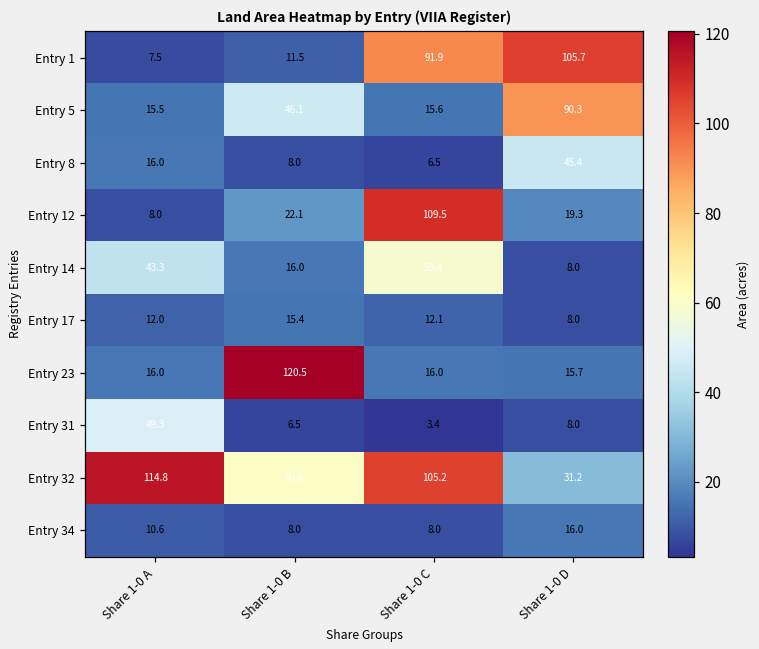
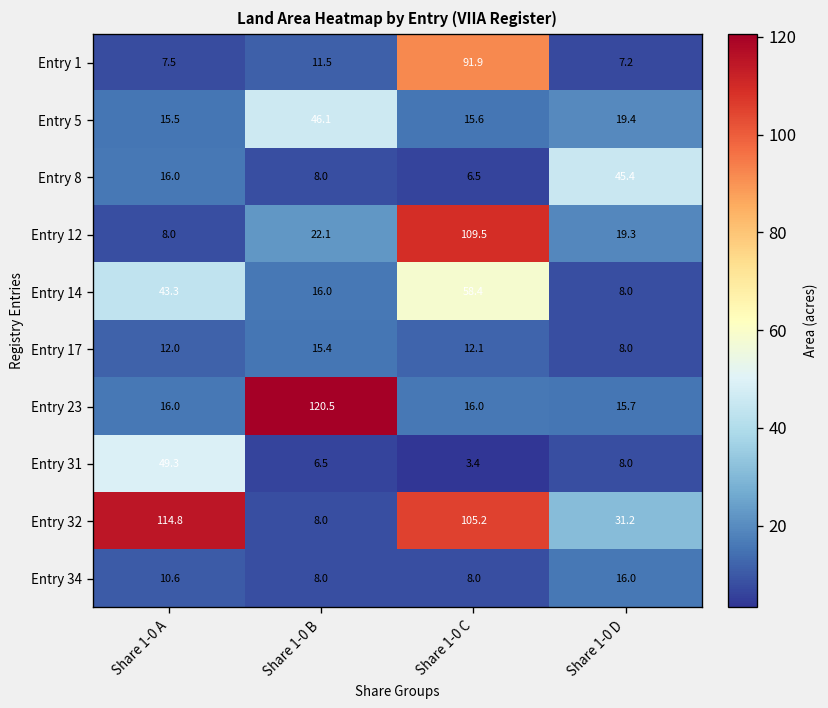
  {
    "Entry 1": {
      "Share 1-0 A": 7.5,
      "Share 1-0 B": 11.5,
      "Share 1-0 C": 91.9,
-     "Share 1-0 D": 105.7
+     "Share 1-0 D": 7.2
    },
    "Entry 5": {
      "Share 1-0 A": 15.5,
      "Share 1-0 B": 46.1,
      "Share 1-0 C": 15.6,
-     "Share 1-0 D": 90.3
+     "Share 1-0 D": 19.4
    },
    "Entry 8": {
      "Share 1-0 A": 16.0,
      "Share 1-0 B": 8.0,
      "Share 1-0 C": 6.5,
      "Share 1-0 D": 45.4
    },
    "Entry 12": {
      "Share 1-0 A": 8.0,
      "Share 1-0 B": 22.1,
      "Share 1-0 C": 109.5,
      "Share 1-0 D": 19.3
    },
    "Entry 14": {
      "Share 1-0 A": 43.3,
      "Share 1-0 B": 16.0,
      "Share 1-0 C": 58.4,
      "Share 1-0 D": 8.0
    },
    "Entry 17": {
      "Share 1-0 A": 12.0,
      "Share 1-0 B": 15.4,
      "Share 1-0 C": 12.1,
      "Share 1-0 D": 8.0
    },
    "Entry 23": {
      "Share 1-0 A": 16.0,
      "Share 1-0 B": 120.5,
      "Share 1-0 C": 16.0,
      "Share 1-0 D": 15.7
    },
    "Entry 31": {
      "Share 1-0 B": 6.5,
      "Share 1-0 C": 3.4,
      "Share 1-0 D": 8.0
    },
    "Entry 32": {
      "Share 1-0 A": 114.8,
-     "Share 1-0 B": 60.6,
+     "Share 1-0 B": 8.0,
      "Share 1-0 C": 105.2,
      "Share 1-0 D": 31.2
    },
    "Entry 34": {
      "Share 1-0 A": 10.6,
      "Share 1-0 B": 8.0,
      "Share 1-0 C": 8.0,
      "Share 1-0 D": 16.0
    }
  }
